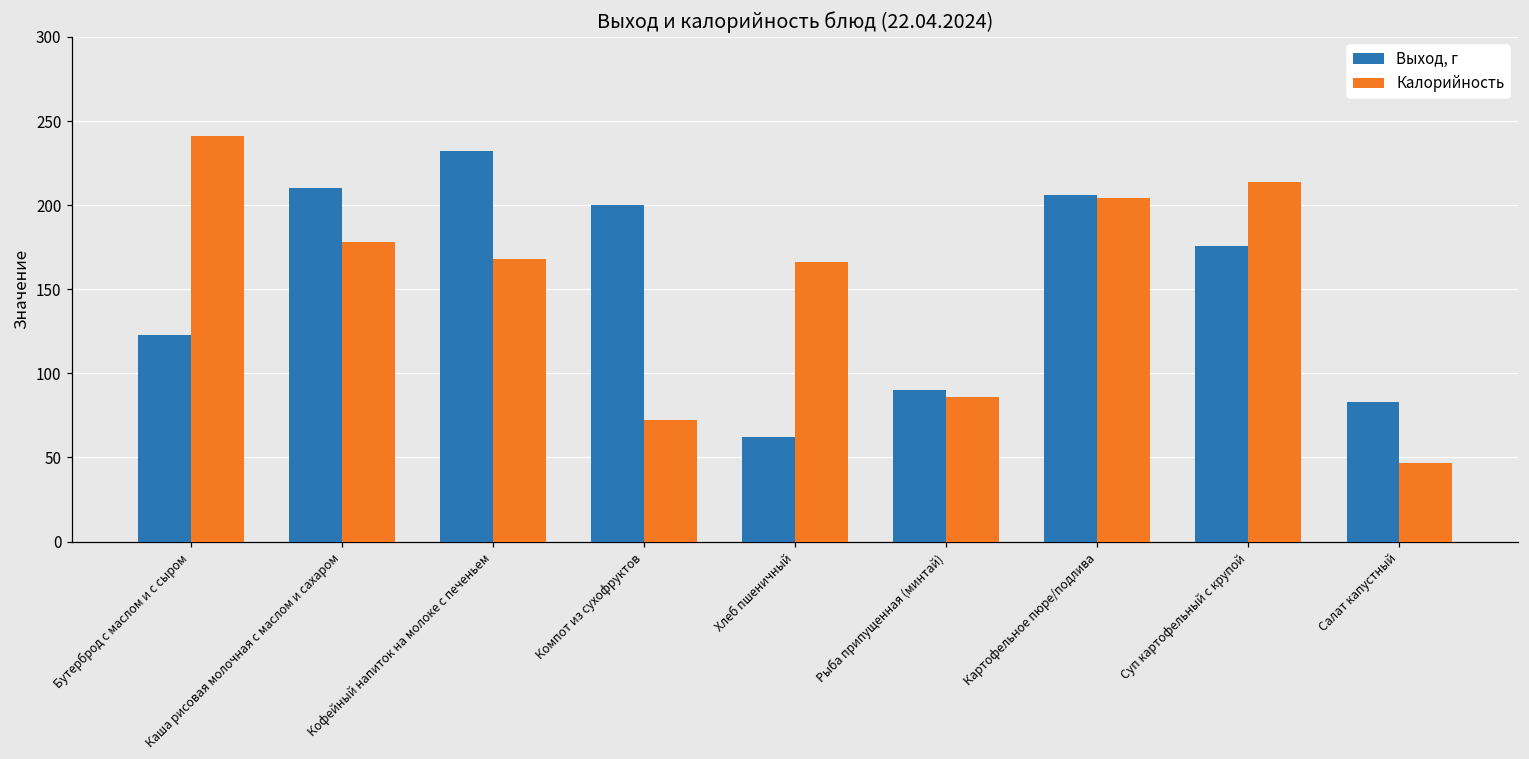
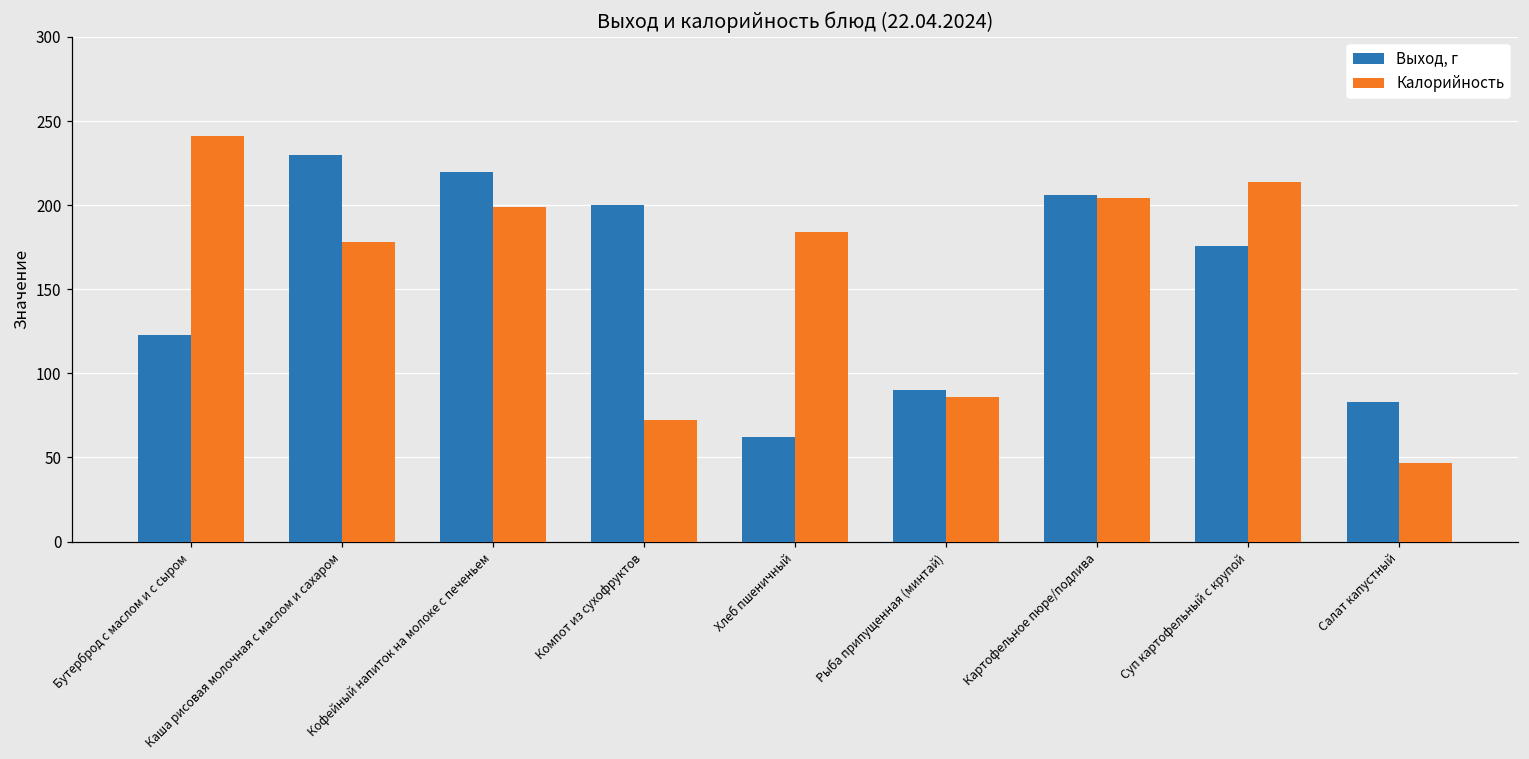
  {
    "Выход, г": {
      "Бутерброд с маслом и с сыром": 123,
-     "Каша рисовая молочная с маслом и сахаром": 210,
-     "Кофейный напиток на молоке с печеньем": 232,
+     "Каша рисовая молочная с маслом и сахаром": 230,
+     "Кофейный напиток на молоке с печеньем": 220,
      "Компот из сухофруктов": 200,
      "Хлеб пшеничный": 62,
      "Рыба припущенная (минтай)": 90,
      "Картофельное пюре/подлива": 206,
      "Суп картофельный с крупой": 176,
      "Салат капустный": 83
    },
    "Калорийность": {
      "Бутерброд с маслом и с сыром": 241,
      "Каша рисовая молочная с маслом и сахаром": 178,
-     "Кофейный напиток на молоке с печеньем": 168,
+     "Кофейный напиток на молоке с печеньем": 199,
      "Компот из сухофруктов": 72,
-     "Хлеб пшеничный": 166,
+     "Хлеб пшеничный": 184,
      "Рыба припущенная (минтай)": 86,
      "Картофельное пюре/подлива": 204,
      "Суп картофельный с крупой": 214,
      "Салат капустный": 47
    }
  }
